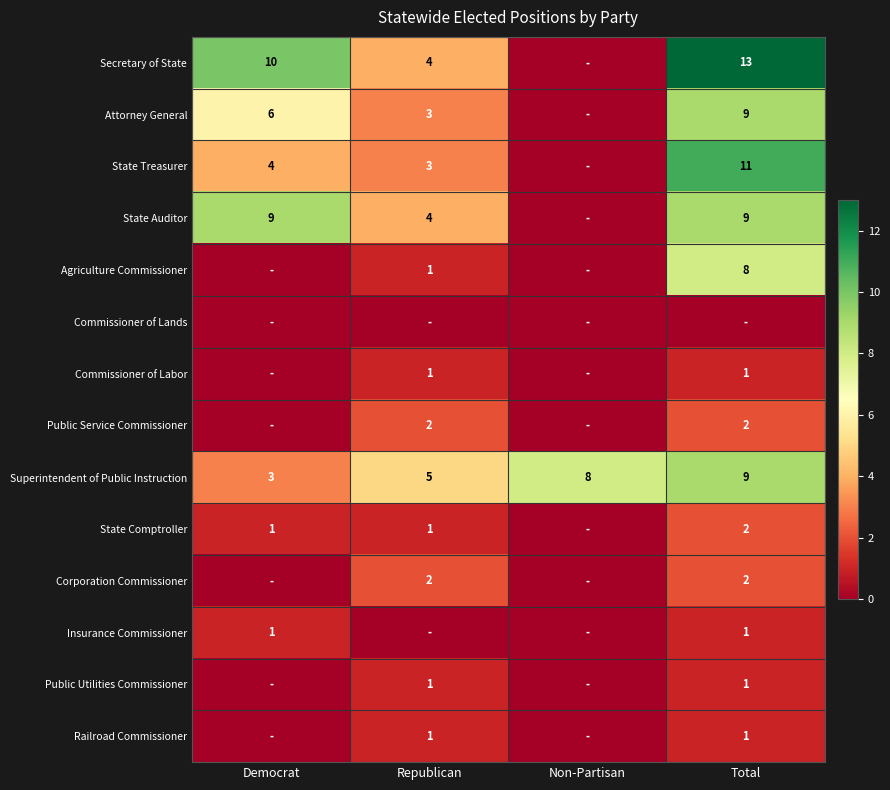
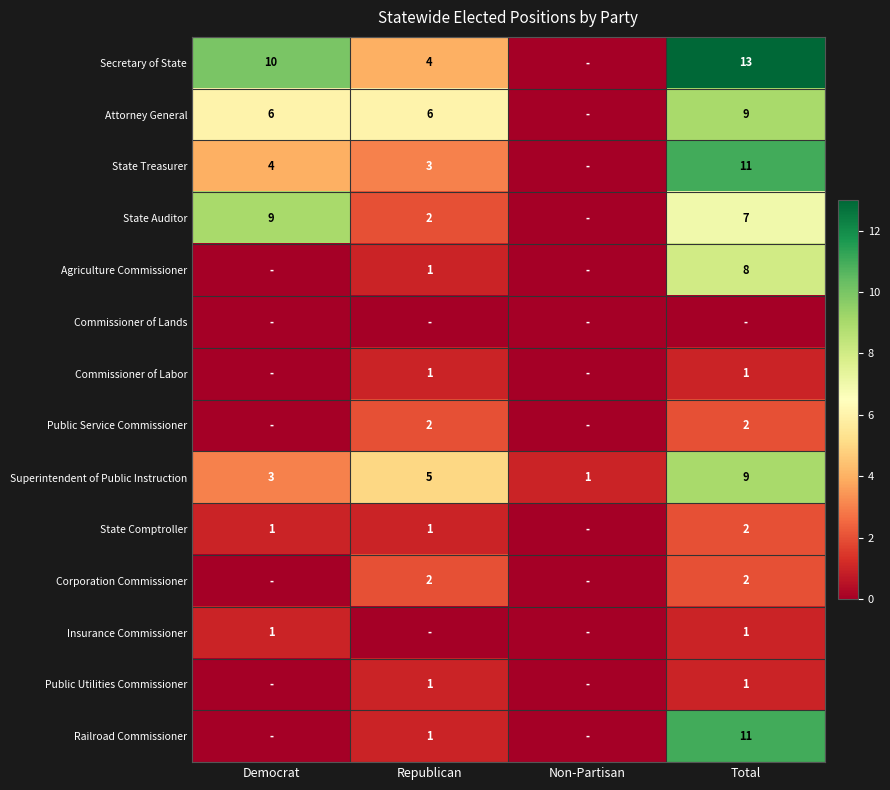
  {
    "Secretary of State": {
      "Democrat": 10,
      "Republican": 4,
      "Total": 13
    },
    "Attorney General": {
      "Democrat": 6,
-     "Republican": 3,
+     "Republican": 6,
      "Total": 9
    },
    "State Treasurer": {
      "Democrat": 4,
      "Republican": 3,
      "Total": 11
    },
    "State Auditor": {
      "Democrat": 9,
-     "Republican": 4,
-     "Total": 9
+     "Republican": 2,
+     "Total": 7
    },
    "Agriculture Commissioner": {
      "Republican": 1,
      "Total": 8
    },
    "Commissioner of Labor": {
      "Republican": 1,
      "Total": 1
    },
    "Public Service Commissioner": {
      "Republican": 2,
      "Total": 2
    },
    "Superintendent of Public Instruction": {
      "Democrat": 3,
      "Republican": 5,
-     "Non-Partisan": 8,
+     "Non-Partisan": 1,
      "Total": 9
    },
    "State Comptroller": {
      "Democrat": 1,
      "Republican": 1,
      "Total": 2
    },
    "Corporation Commissioner": {
      "Republican": 2,
      "Total": 2
    },
    "Insurance Commissioner": {
      "Democrat": 1,
      "Total": 1
    },
    "Public Utilities Commissioner": {
      "Republican": 1,
      "Total": 1
    },
    "Railroad Commissioner": {
      "Republican": 1,
-     "Total": 1
+     "Total": 11
    }
  }
